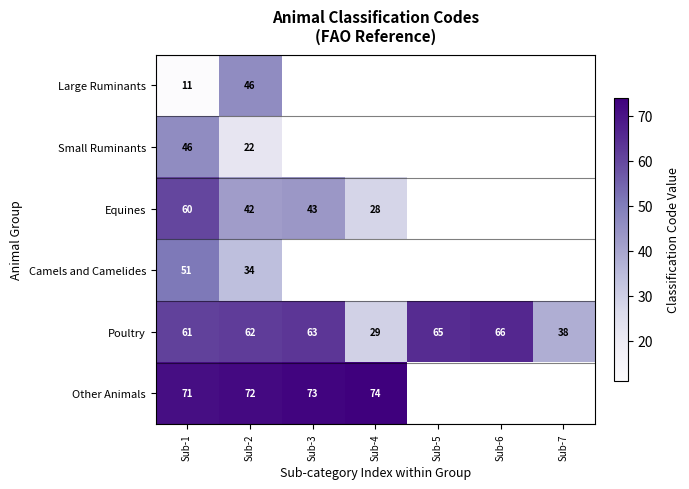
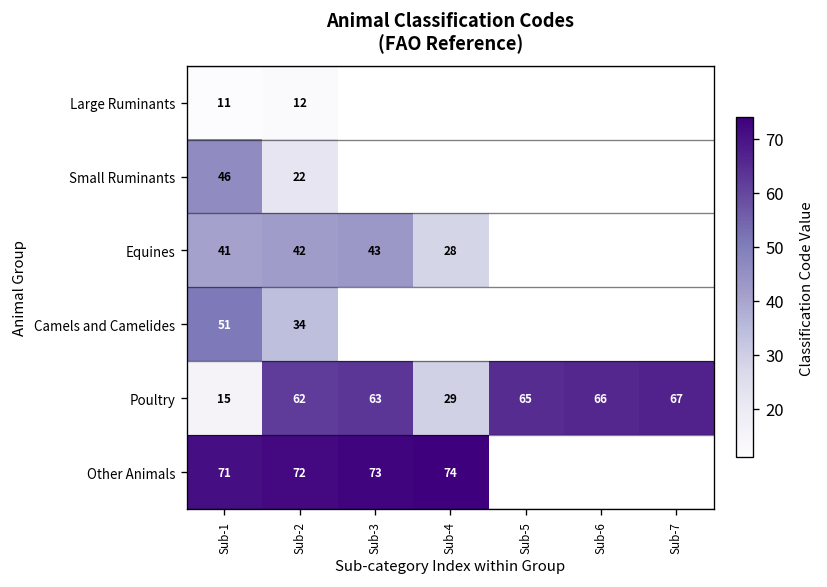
  {
    "Large Ruminants": {
      "Sub-1": 11,
-     "Sub-2": 46
+     "Sub-2": 12
    },
    "Small Ruminants": {
      "Sub-1": 46,
      "Sub-2": 22
    },
    "Equines": {
-     "Sub-1": 60,
+     "Sub-1": 41,
      "Sub-2": 42,
      "Sub-3": 43,
      "Sub-4": 28
    },
    "Camels and Camelides": {
      "Sub-1": 51,
      "Sub-2": 34
    },
    "Poultry": {
-     "Sub-1": 61,
+     "Sub-1": 15,
      "Sub-2": 62,
      "Sub-3": 63,
      "Sub-4": 29,
      "Sub-5": 65,
      "Sub-6": 66,
-     "Sub-7": 38
+     "Sub-7": 67
    },
    "Other Animals": {
      "Sub-1": 71,
      "Sub-2": 72,
      "Sub-3": 73,
      "Sub-4": 74
    }
  }
